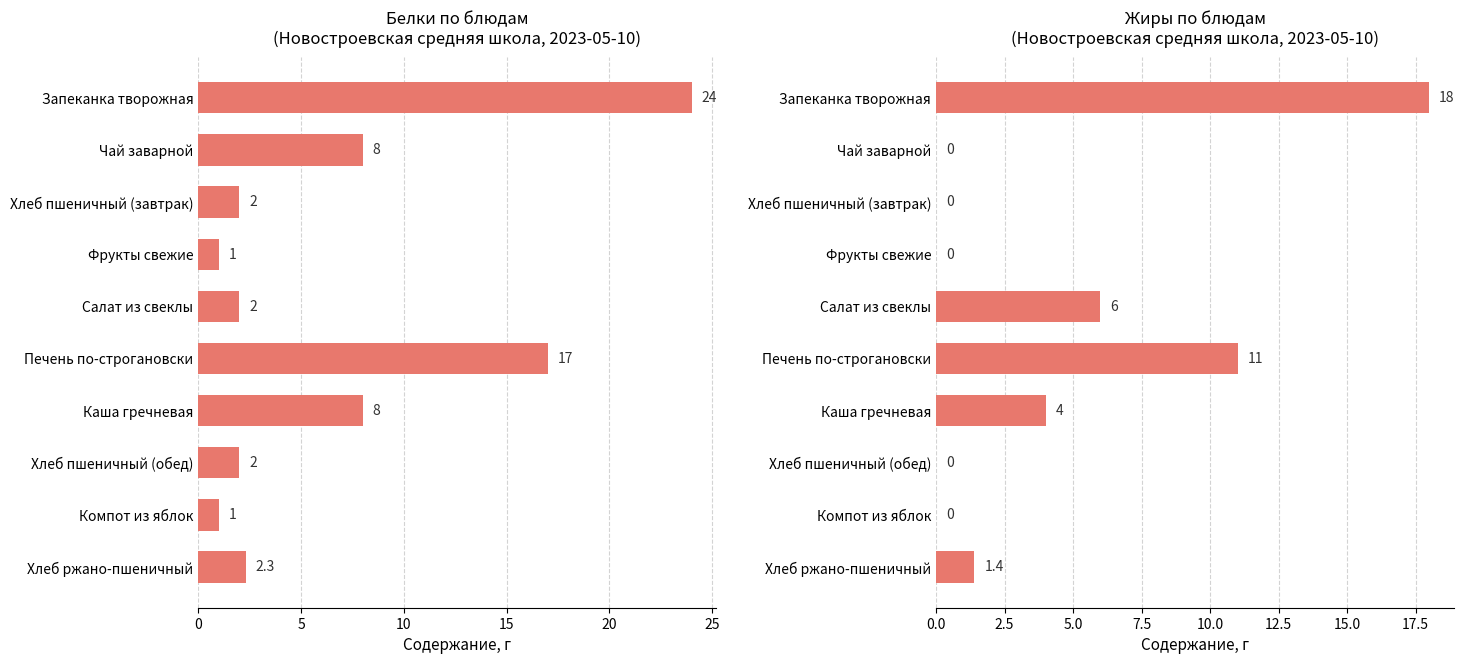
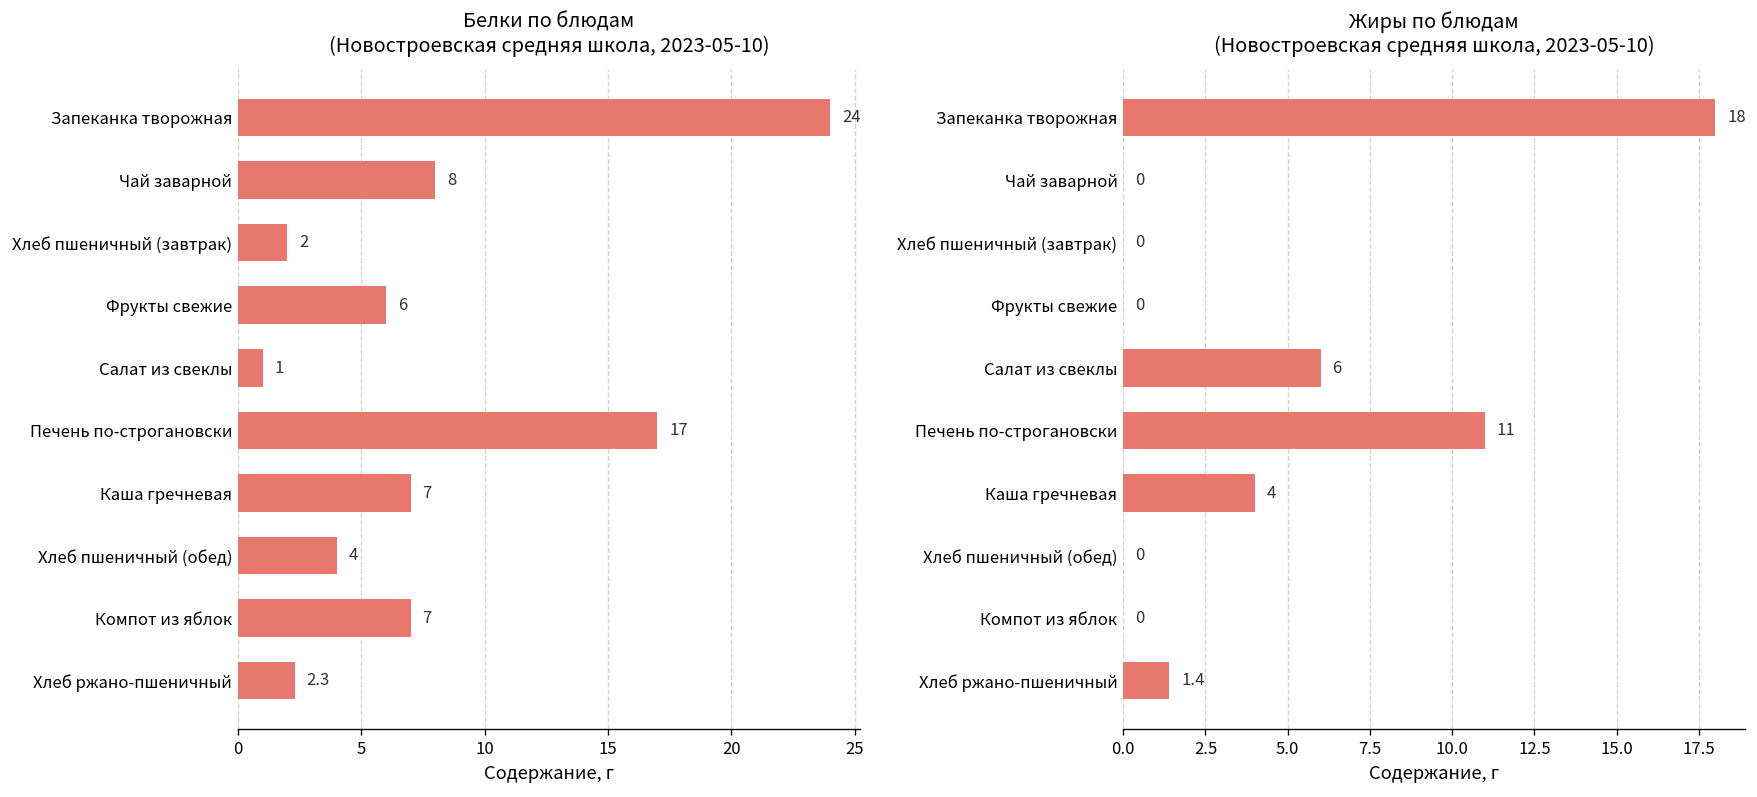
  {
    "Белки по блюдам (Новостроевская средняя школа, 2023-05-10)": {
      "Запеканка творожная": 24,
      "Чай заварной": 8,
      "Хлеб пшеничный (завтрак)": 2,
-     "Фрукты свежие": 1,
-     "Салат из свеклы": 2,
+     "Фрукты свежие": 6,
+     "Салат из свеклы": 1,
      "Печень по-строгановски": 17,
-     "Каша гречневая": 8,
-     "Хлеб пшеничный (обед)": 2,
-     "Компот из яблок": 1,
+     "Каша гречневая": 7,
+     "Хлеб пшеничный (обед)": 4,
+     "Компот из яблок": 7,
      "Хлеб ржано-пшеничный": 2.3
    },
    "Жиры по блюдам (Новостроевская средняя школа, 2023-05-10)": {
      "Запеканка творожная": 18,
      "Чай заварной": 0,
      "Хлеб пшеничный (завтрак)": 0,
      "Фрукты свежие": 0,
      "Салат из свеклы": 6,
      "Печень по-строгановски": 11,
      "Каша гречневая": 4,
      "Хлеб пшеничный (обед)": 0,
      "Компот из яблок": 0,
      "Хлеб ржано-пшеничный": 1.4
    }
  }
